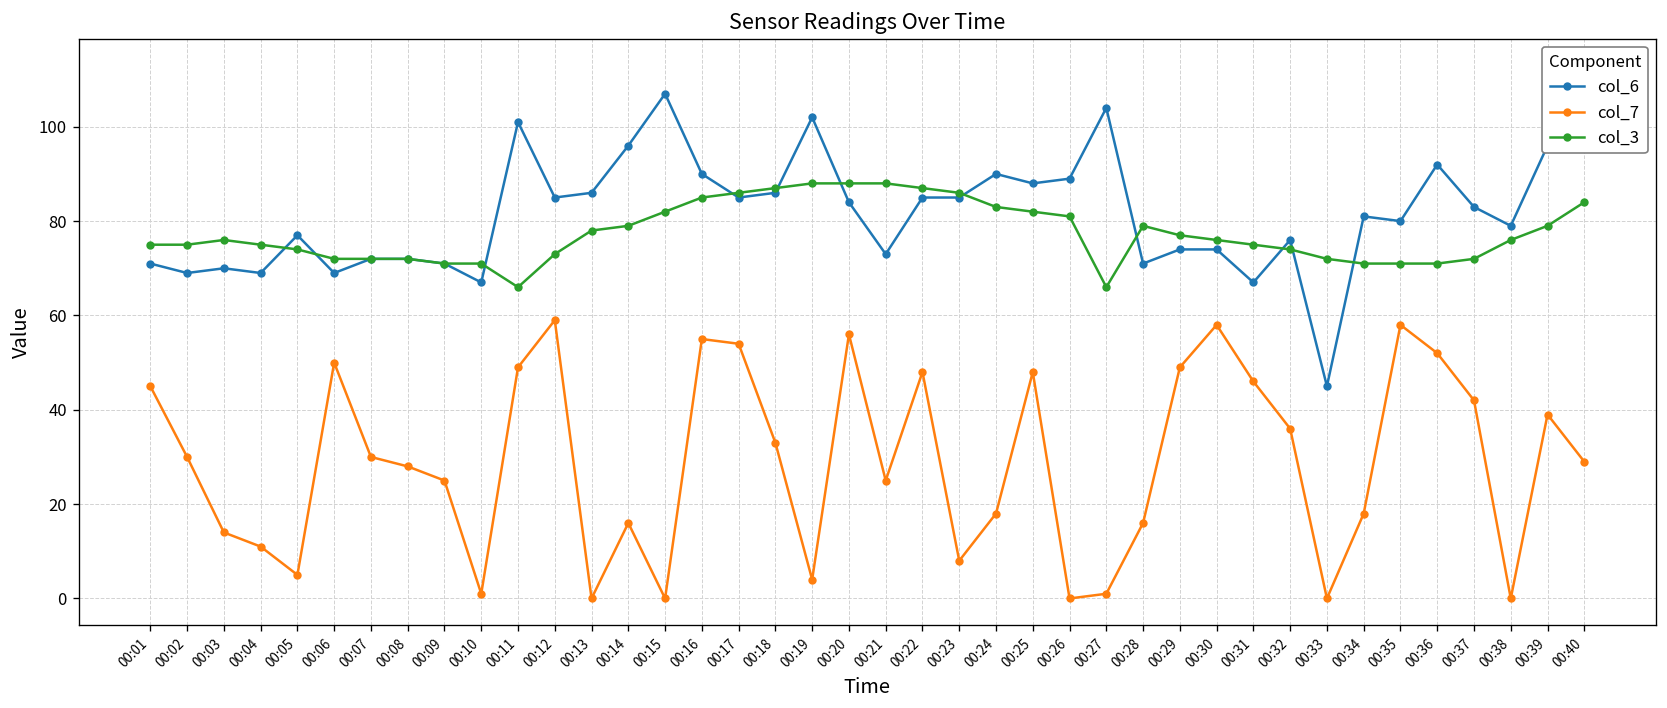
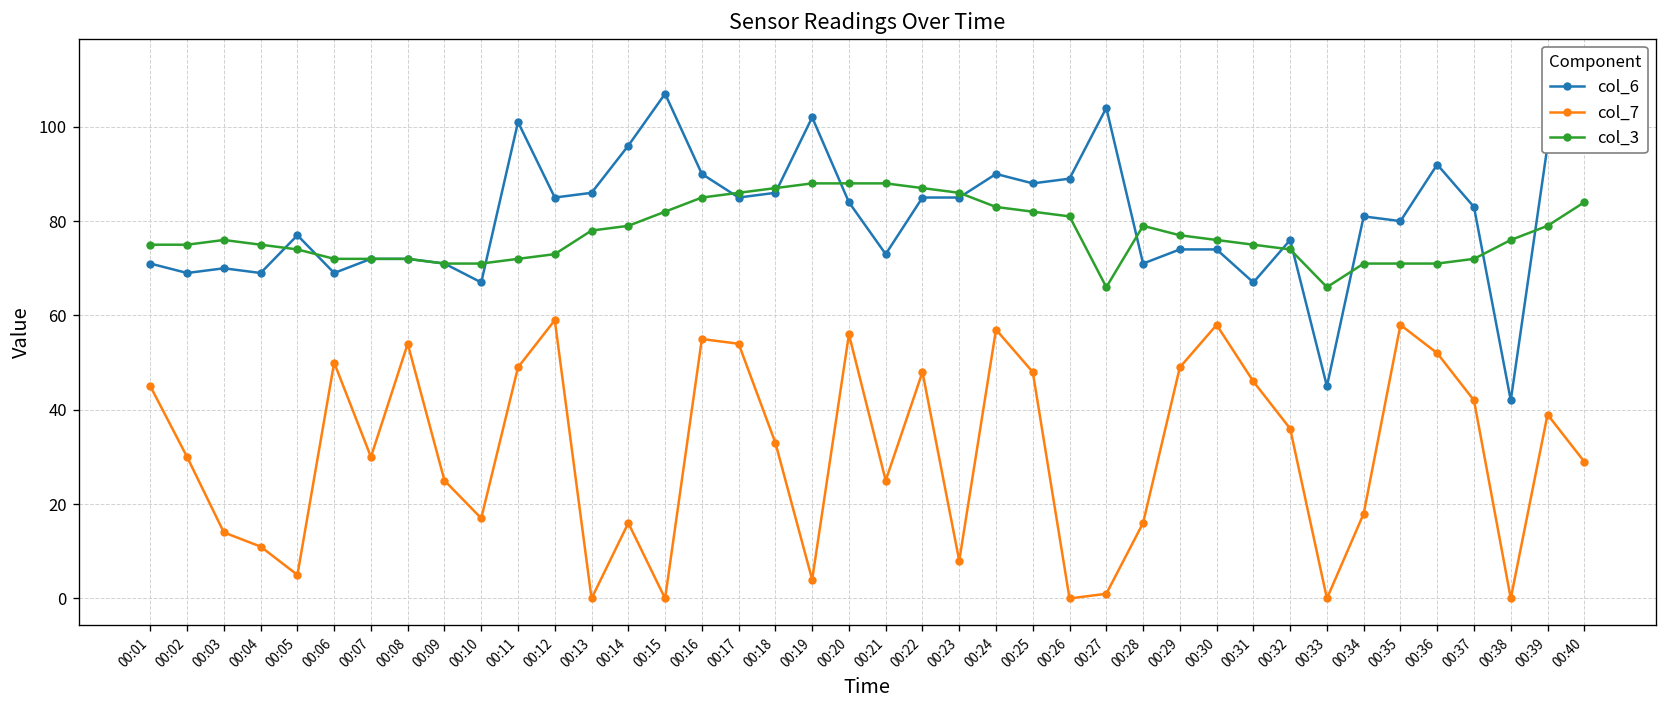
  {
    "col_6": {
      "00:01": 71,
      "00:02": 69,
      "00:03": 70,
      "00:04": 69,
      "00:05": 77,
      "00:06": 69,
      "00:10": 67,
      "00:11": 101,
      "00:12": 85,
      "00:13": 86,
      "00:14": 96,
      "00:15": 107,
      "00:16": 90,
      "00:17": 85,
      "00:18": 86,
      "00:19": 102,
      "00:20": 84,
      "00:21": 73,
      "00:22": 85,
      "00:23": 85,
      "00:24": 90,
      "00:25": 88,
      "00:26": 89,
      "00:27": 104,
      "00:28": 71,
      "00:29": 74,
      "00:30": 74,
      "00:31": 67,
      "00:32": 76,
      "00:33": 45,
      "00:34": 81,
      "00:35": 80,
      "00:36": 92,
      "00:37": 83,
-     "00:38": 79
+     "00:38": 42
    },
    "col_7": {
      "00:01": 45,
      "00:02": 30,
      "00:03": 14,
      "00:04": 11,
      "00:05": 5,
      "00:06": 50,
      "00:07": 30,
-     "00:08": 28,
+     "00:08": 54,
      "00:09": 25,
-     "00:10": 1,
+     "00:10": 17,
      "00:11": 49,
      "00:12": 59,
      "00:13": 0,
      "00:14": 16,
      "00:15": 0,
      "00:16": 55,
      "00:17": 54,
      "00:18": 33,
      "00:19": 4,
      "00:20": 56,
      "00:21": 25,
      "00:22": 48,
      "00:23": 8,
-     "00:24": 18,
+     "00:24": 57,
      "00:25": 48,
      "00:26": 0,
      "00:27": 1,
      "00:28": 16,
      "00:29": 49,
      "00:30": 58,
      "00:31": 46,
      "00:32": 36,
      "00:33": 0,
      "00:34": 18,
      "00:35": 58,
      "00:36": 52,
      "00:37": 42,
      "00:38": 0,
      "00:39": 39,
      "00:40": 29
    },
    "col_3": {
      "00:01": 75,
      "00:02": 75,
      "00:03": 76,
      "00:04": 75,
      "00:05": 74,
      "00:06": 72,
      "00:10": 71,
-     "00:11": 66,
+     "00:11": 72,
      "00:12": 73,
      "00:13": 78,
      "00:14": 79,
      "00:15": 82,
      "00:16": 85,
      "00:17": 86,
      "00:18": 87,
      "00:19": 88,
      "00:20": 88,
      "00:21": 88,
      "00:22": 87,
      "00:23": 86,
      "00:24": 83,
      "00:25": 82,
      "00:26": 81,
      "00:27": 66,
      "00:28": 79,
      "00:29": 77,
      "00:30": 76,
      "00:31": 75,
      "00:32": 74,
-     "00:33": 72,
+     "00:33": 66,
      "00:34": 71,
      "00:35": 71,
      "00:36": 71,
      "00:37": 72,
      "00:38": 76,
      "00:39": 79,
      "00:40": 84
    }
  }
